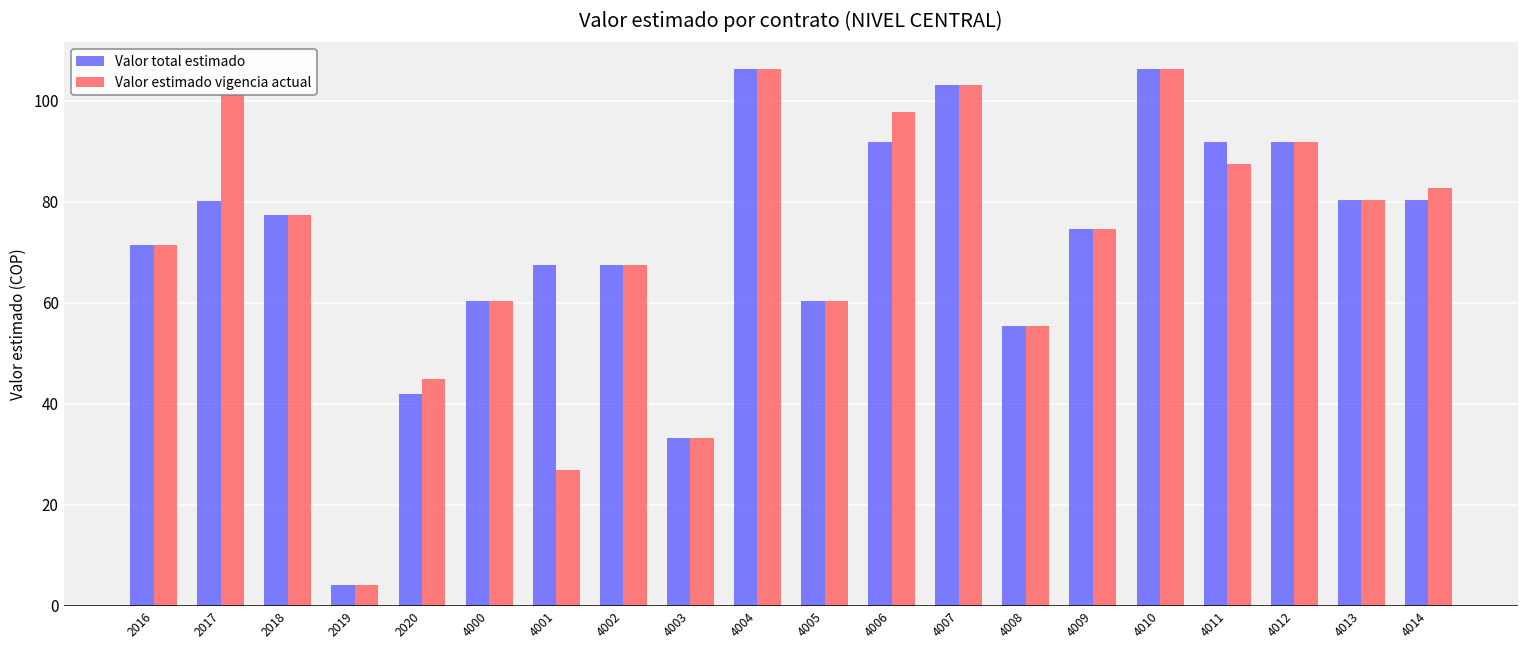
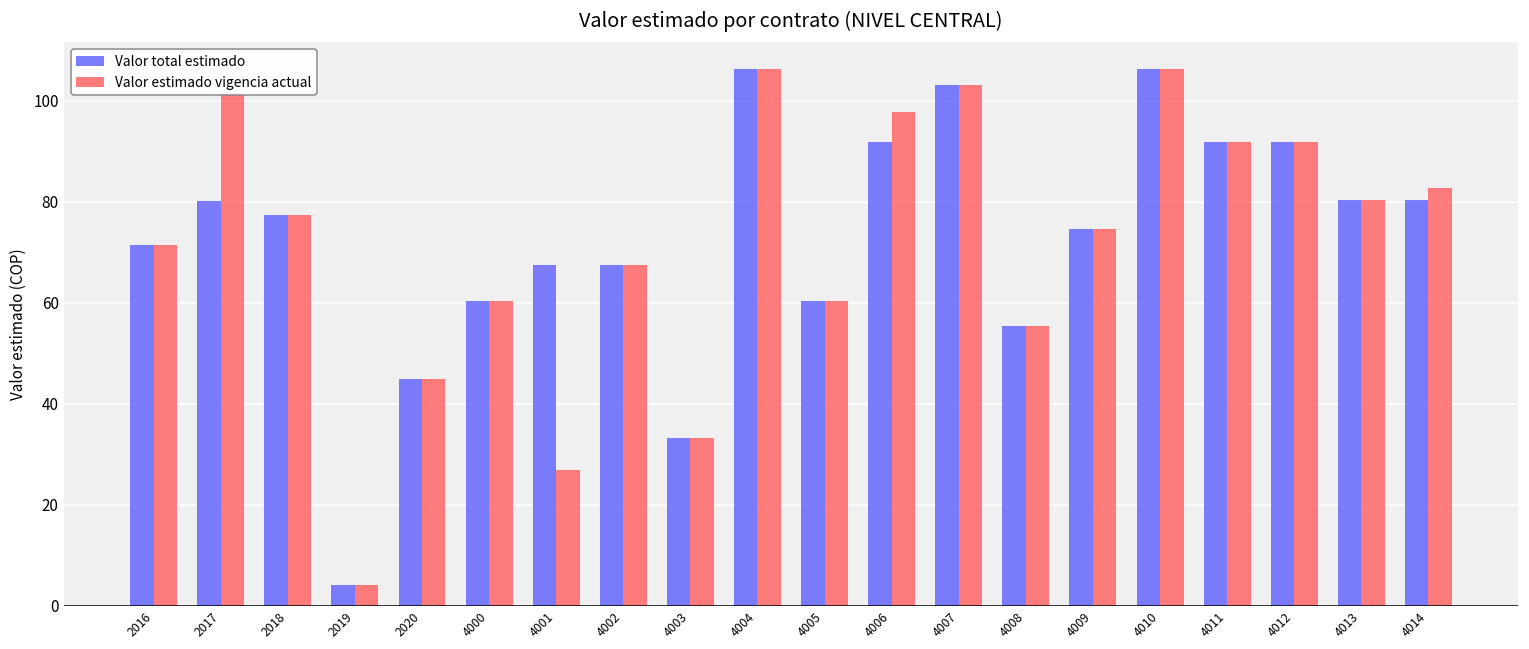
  {
    "Valor total estimado": {
      "2016": 71,
      "2017": 80,
      "2018": 77,
      "2019": 4,
-     "2020": 42,
+     "2020": 45,
      "4000": 60,
      "4001": 68,
      "4002": 68,
      "4003": 33,
      "4004": 106,
      "4005": 60,
      "4006": 92,
      "4007": 103,
      "4008": 55,
      "4009": 75,
      "4010": 106,
      "4011": 92,
      "4012": 92,
      "4013": 80,
      "4014": 80
    },
    "Valor estimado vigencia actual": {
      "2016": 71,
      "2018": 77,
      "2019": 4,
      "2020": 45,
      "4000": 60,
      "4001": 27,
      "4002": 68,
      "4003": 33,
      "4004": 106,
      "4005": 60,
      "4006": 98,
      "4007": 103,
      "4008": 55,
      "4009": 75,
      "4010": 106,
-     "4011": 87,
+     "4011": 92,
      "4012": 92,
      "4013": 80,
      "4014": 83
    }
  }
